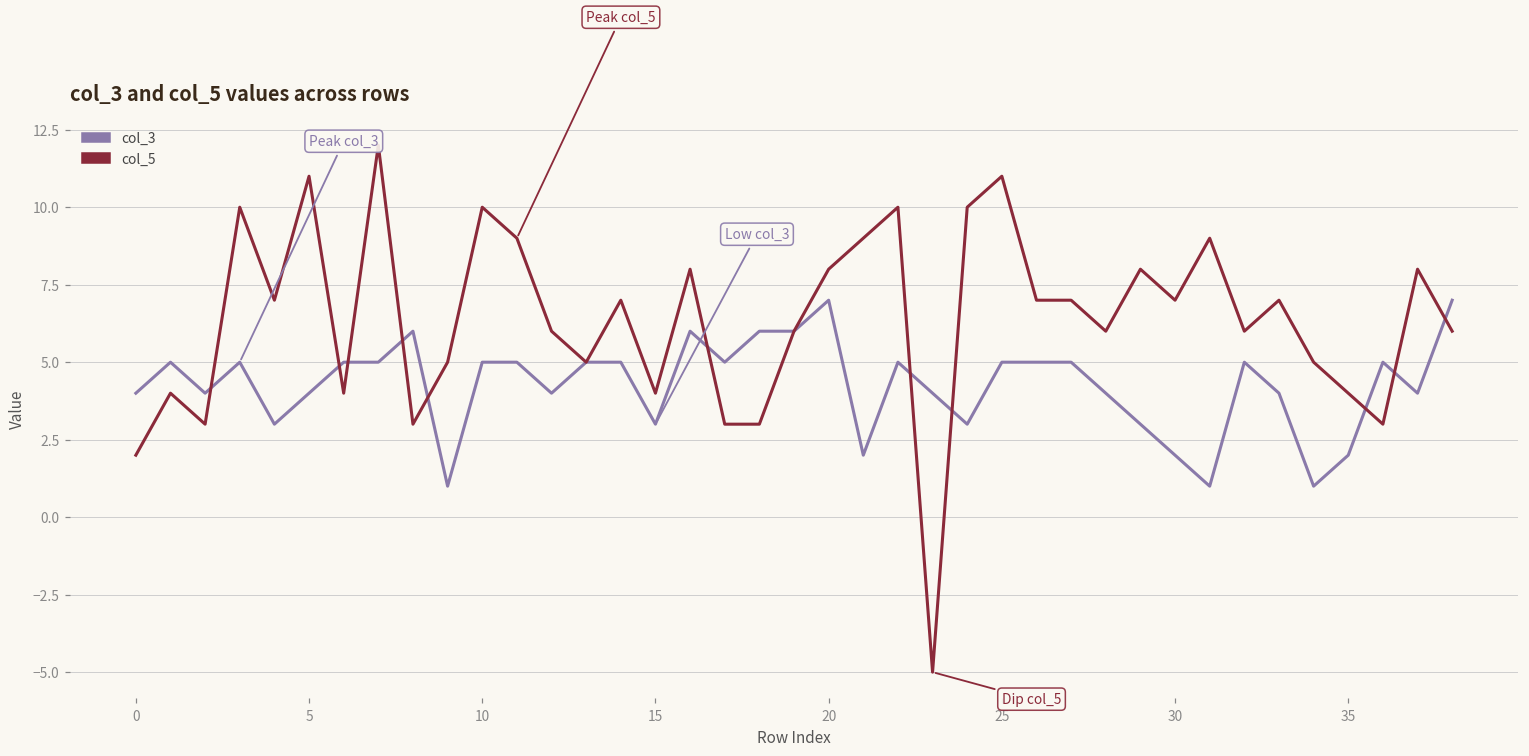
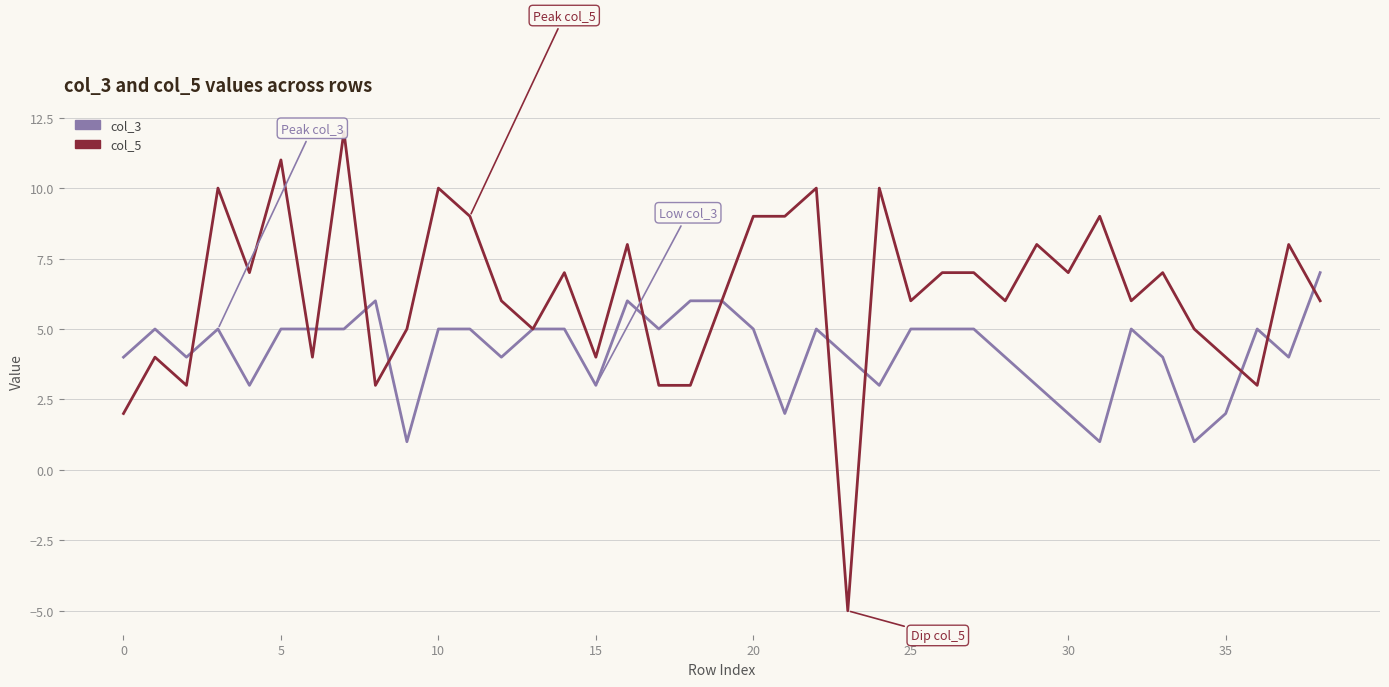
  {
    "col_3": {
      "0": 4,
-     "5": 4,
+     "5": 5,
      "10": 5,
      "15": 3,
-     "20": 7,
+     "20": 5,
      "25": 5,
      "30": 2,
      "35": 2
    },
    "col_5": {
      "0": 2,
      "10": 10,
      "15": 4,
-     "20": 8,
-     "25": 11,
+     "20": 9,
+     "25": 6,
      "30": 7,
      "35": 4
    }
  }
